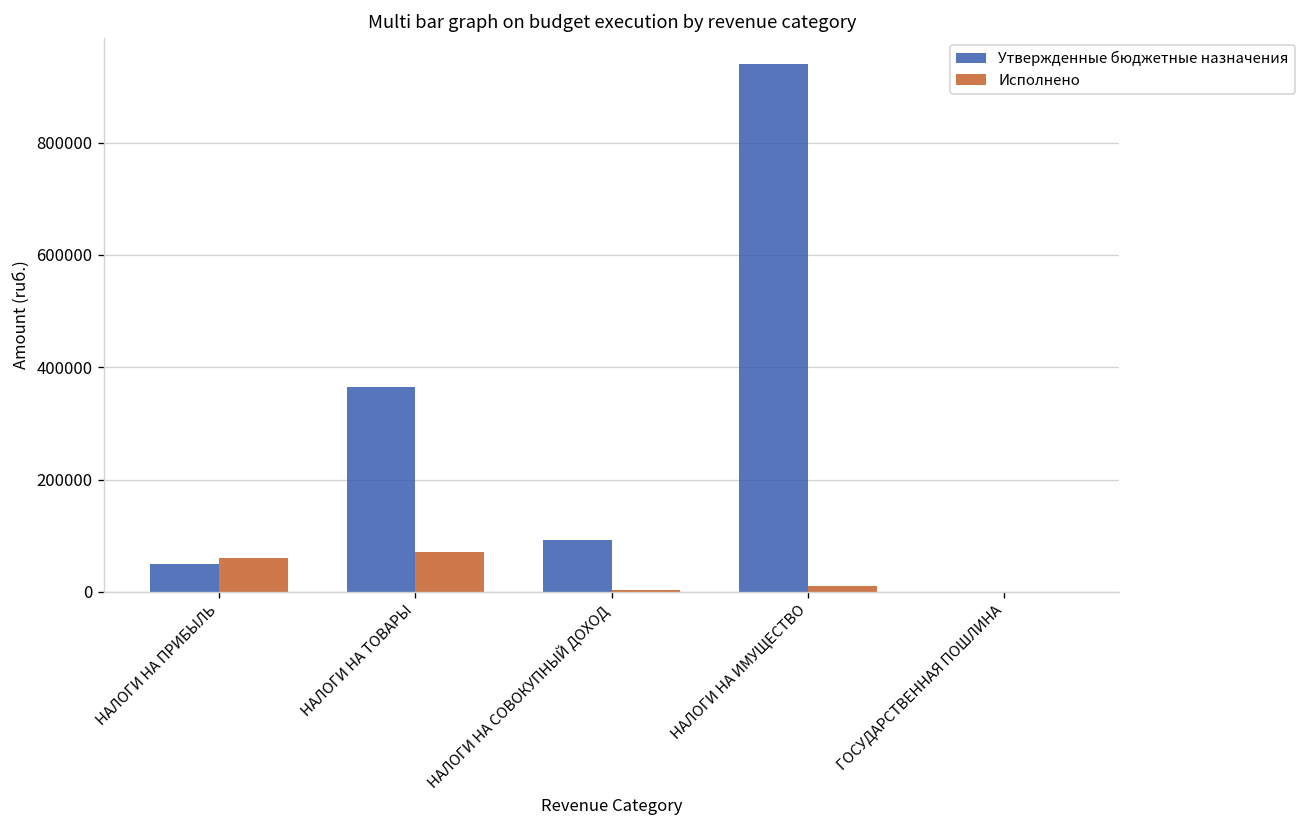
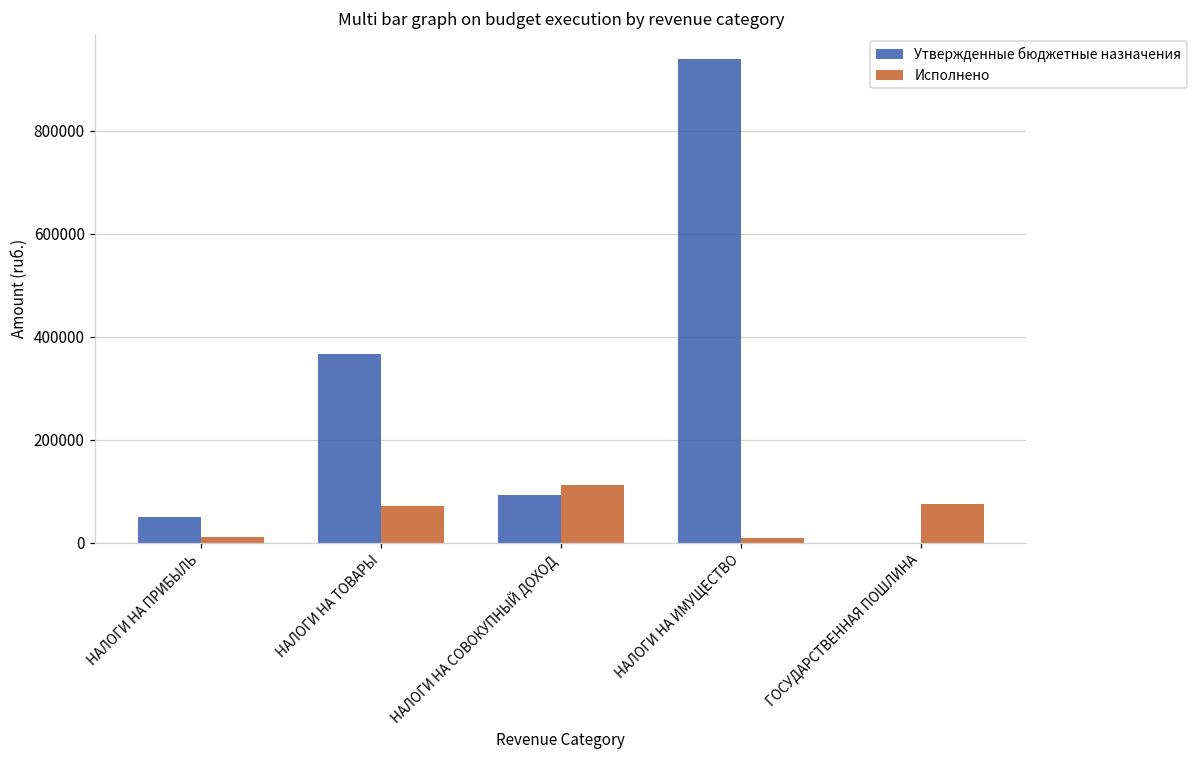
  {
    "Утвержденные бюджетные назначения": {
      "НАЛОГИ НА ПРИБЫЛЬ": 50000,
      "НАЛОГИ НА ТОВАРЫ": 370000,
      "НАЛОГИ НА СОВОКУПНЫЙ ДОХОД": 90000,
      "НАЛОГИ НА ИМУЩЕСТВО": 940000,
      "ГОСУДАРСТВЕННАЯ ПОШЛИНА": 0
    },
    "Исполнено": {
-     "НАЛОГИ НА ПРИБЫЛЬ": 60000,
+     "НАЛОГИ НА ПРИБЫЛЬ": 10000,
      "НАЛОГИ НА ТОВАРЫ": 70000,
-     "НАЛОГИ НА СОВОКУПНЫЙ ДОХОД": 0,
+     "НАЛОГИ НА СОВОКУПНЫЙ ДОХОД": 110000,
      "НАЛОГИ НА ИМУЩЕСТВО": 10000,
-     "ГОСУДАРСТВЕННАЯ ПОШЛИНА": 0
+     "ГОСУДАРСТВЕННАЯ ПОШЛИНА": 80000
    }
  }
